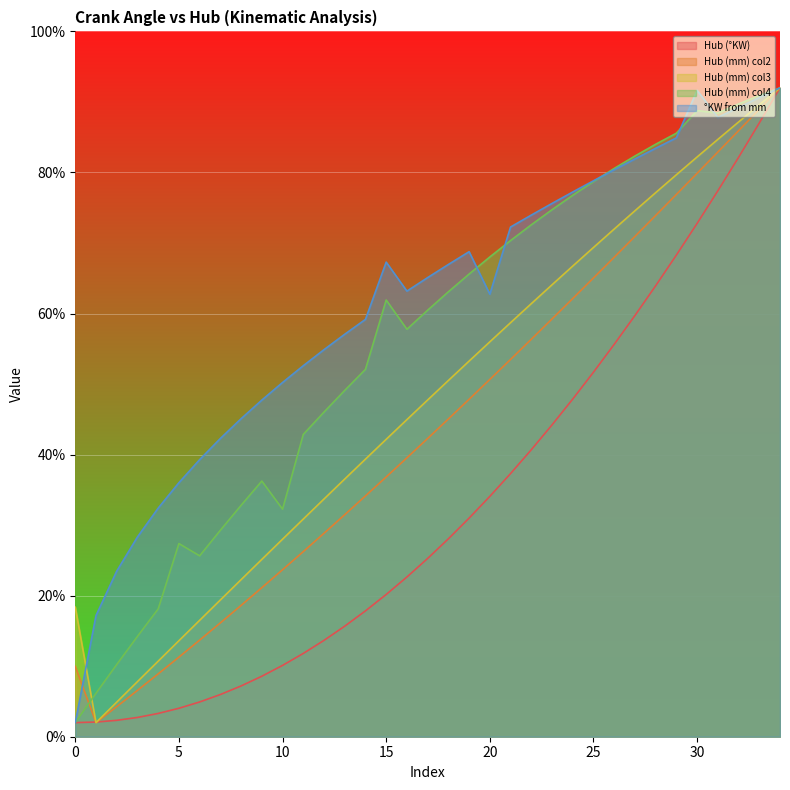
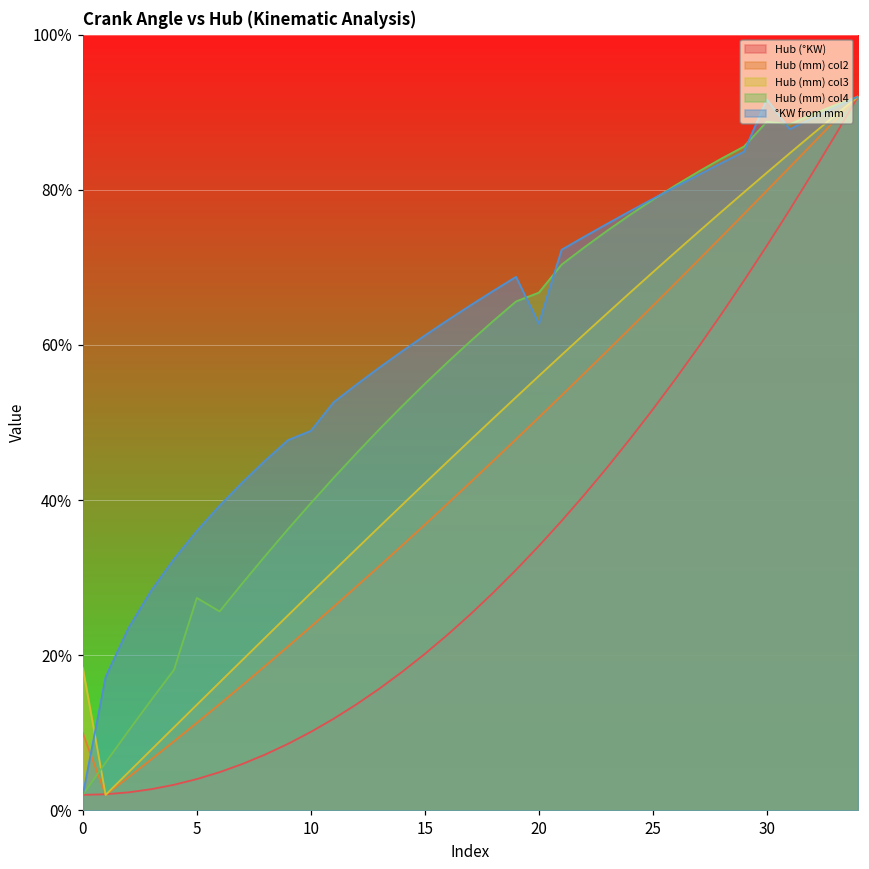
  {
    "Hub (mm) col4": {
      "5": "27%",
-     "10": "32%",
-     "15": "62%",
-     "20": "68%"
+     "10": "40%",
+     "15": "55%",
+     "20": "67%"
    },
    "°KW from mm": {
      "5": "36%",
-     "10": "50%",
-     "15": "67%",
+     "10": "49%",
+     "15": "61%",
      "20": "63%"
    }
  }
